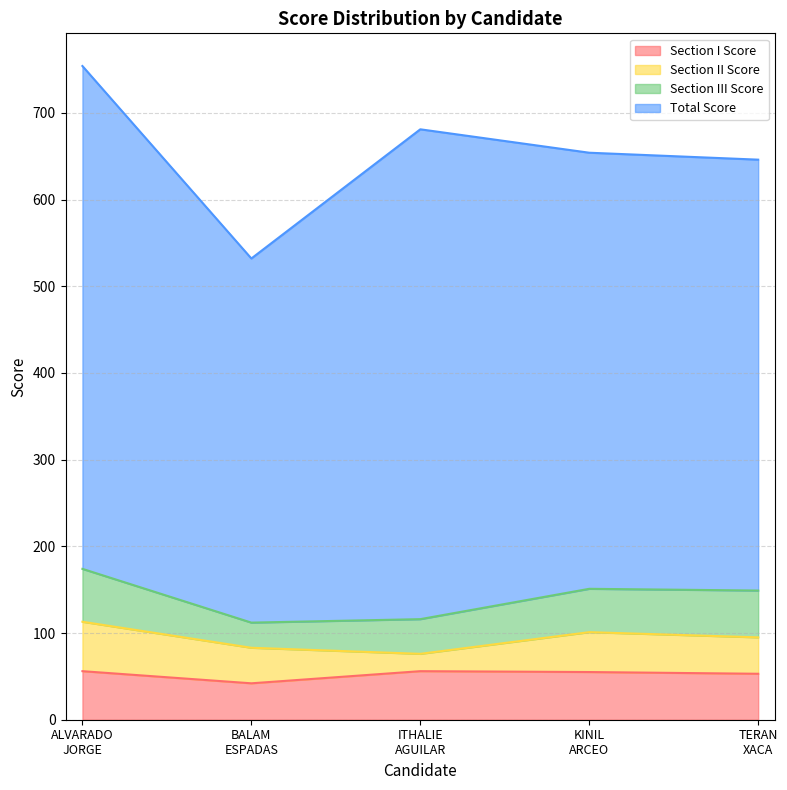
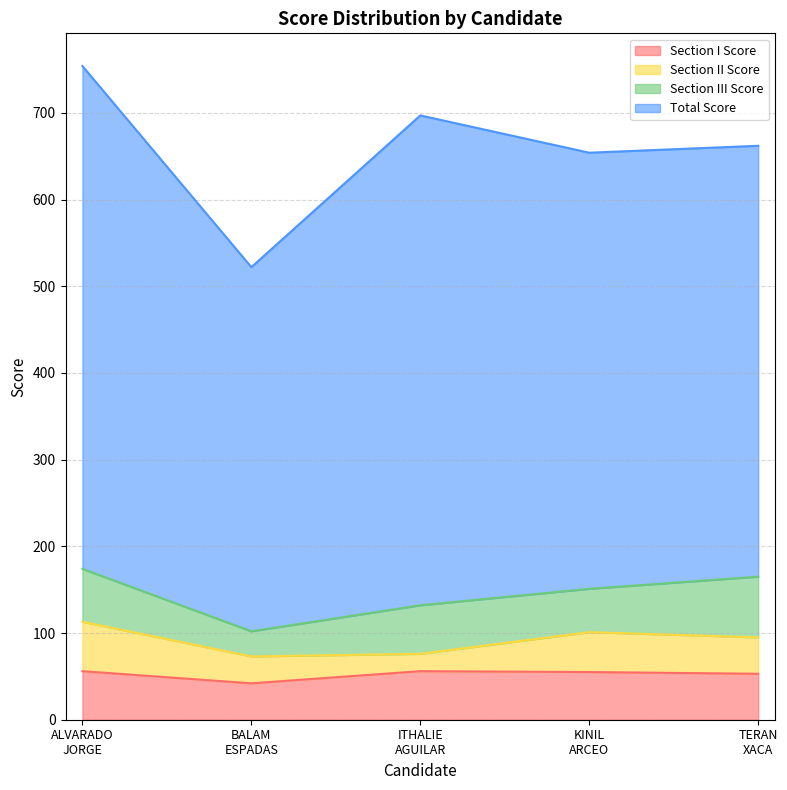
  {
    "Section I Score": {
      "ALVARADO JORGE": 60,
      "BALAM ESPADAS": 40,
      "ITHALIE AGUILAR": 60,
      "KINIL ARCEO": 60,
      "TERAN XACA": 50
    },
    "Section II Score": {
      "ALVARADO JORGE": 60,
-     "BALAM ESPADAS": 40,
+     "BALAM ESPADAS": 30,
      "ITHALIE AGUILAR": 20,
      "KINIL ARCEO": 50,
      "TERAN XACA": 40
    },
    "Section III Score": {
      "ALVARADO JORGE": 60,
      "BALAM ESPADAS": 30,
-     "ITHALIE AGUILAR": 40,
+     "ITHALIE AGUILAR": 60,
      "KINIL ARCEO": 50,
-     "TERAN XACA": 50
+     "TERAN XACA": 70
    },
    "Total Score": {
      "ALVARADO JORGE": 580,
      "BALAM ESPADAS": 420,
      "ITHALIE AGUILAR": 570,
      "KINIL ARCEO": 500,
      "TERAN XACA": 500
    }
  }
